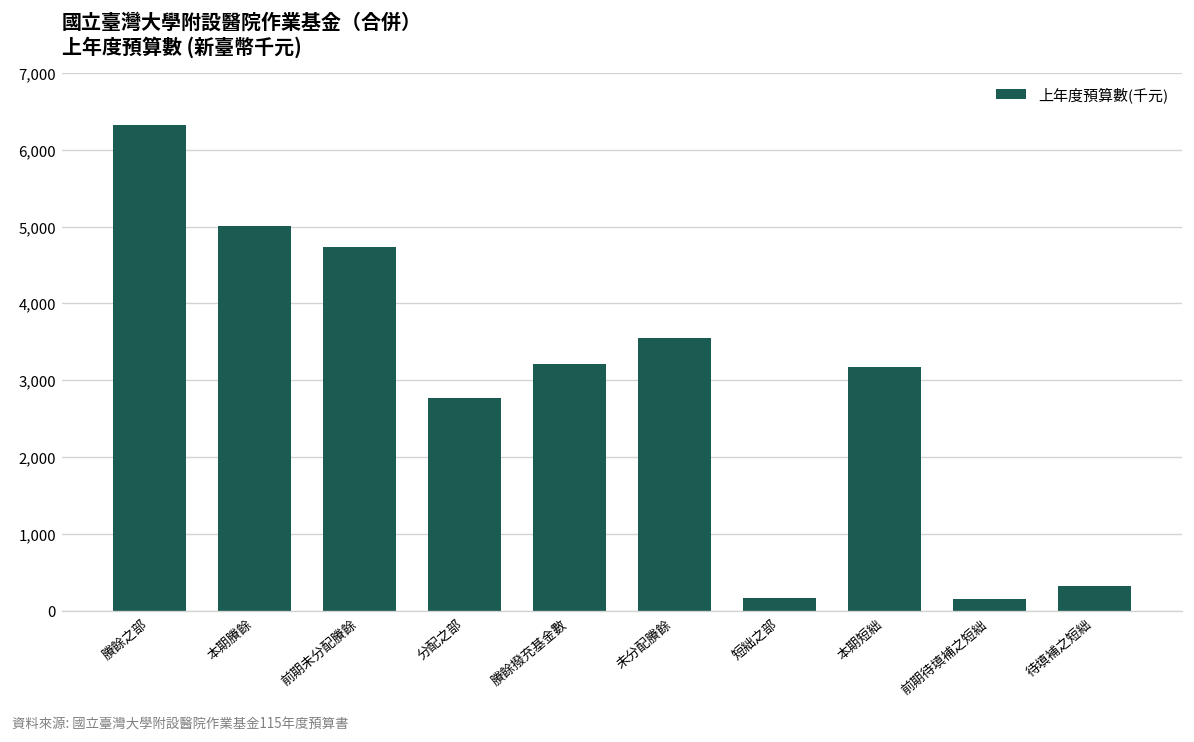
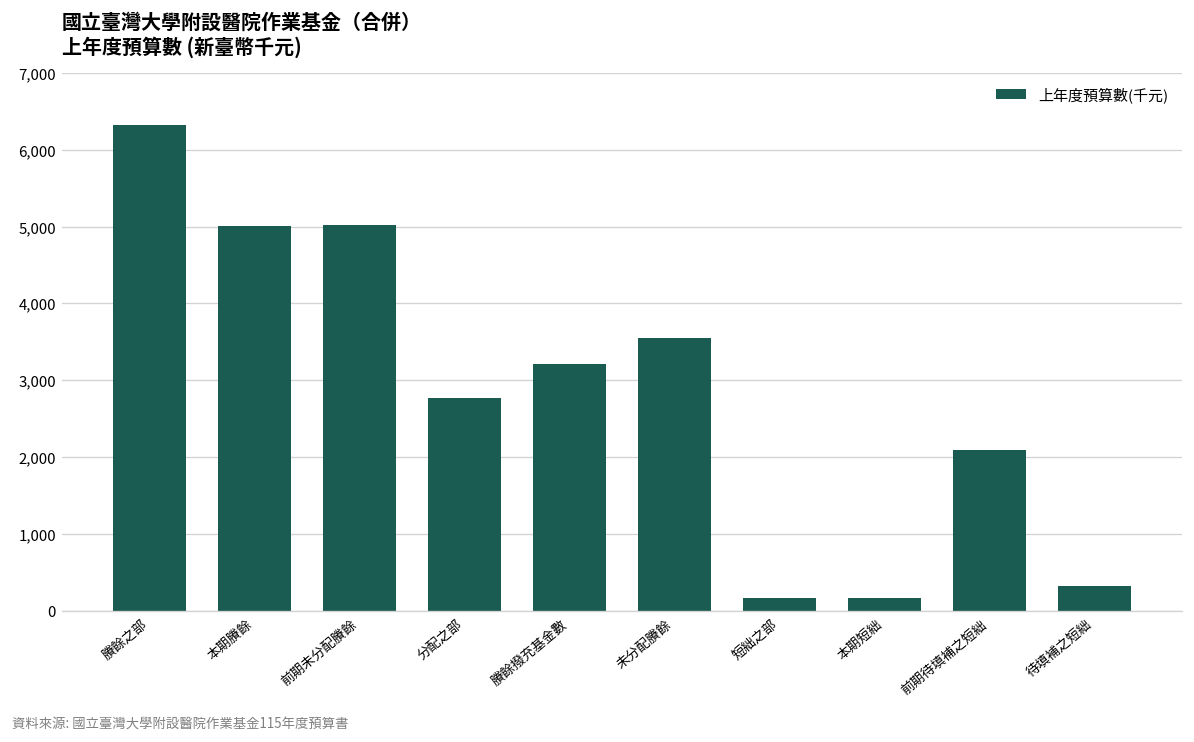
  {
    "賸餘之部": "6,300",
    "本期賸餘": "5,000",
-   "前期未分配賸餘": "4,700",
+   "前期未分配賸餘": "5,000",
    "分配之部": "2,800",
    "賸餘撥充基金數": "3,200",
    "未分配賸餘": "3,600",
    "短絀之部": "200",
-   "本期短絀": "3,200",
-   "前期待填補之短絀": "200",
+   "本期短絀": "200",
+   "前期待填補之短絀": "2,100",
    "待填補之短絀": "300"
  }
